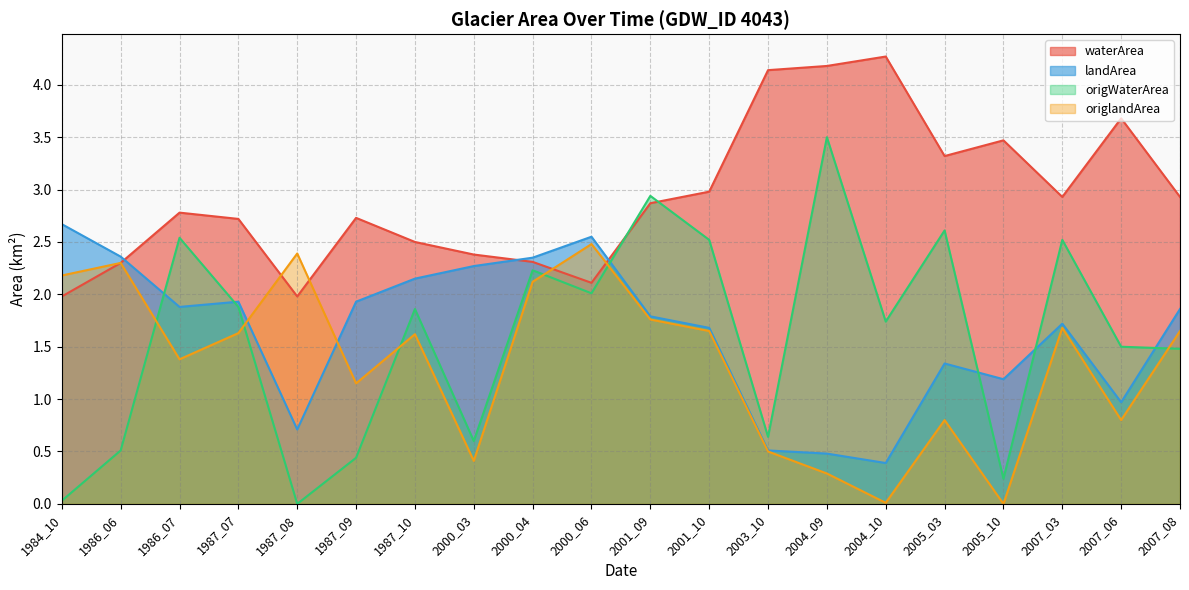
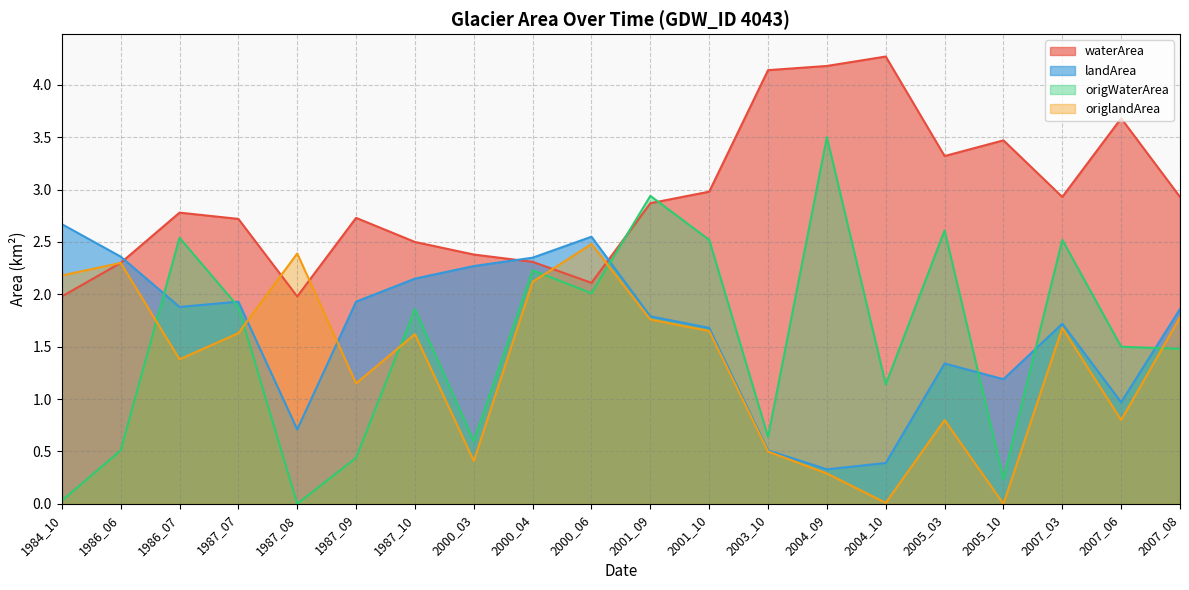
  {
    "waterArea": {
      "1984_10": 1.98,
      "1986_07": 2.78,
      "1987_07": 2.72,
      "1987_08": 1.98,
      "1987_09": 2.73,
      "1987_10": 2.50,
      "2000_03": 2.38,
      "2000_04": 2.31,
      "2000_06": 2.11,
      "2001_09": 2.87,
      "2001_10": 2.98,
      "2003_10": 4.14,
      "2004_09": 4.18,
      "2004_10": 4.27,
      "2005_03": 3.32,
      "2005_10": 3.47,
      "2007_03": 2.93,
      "2007_08": 2.93
    },
    "landArea": {
      "1984_10": 2.67,
      "1986_06": 2.36,
      "1986_07": 1.88,
      "1987_07": 1.93,
      "1987_08": 0.71,
      "1987_09": 1.93,
      "1987_10": 2.15,
      "2000_03": 2.27,
      "2000_04": 2.35,
      "2000_06": 2.55,
      "2001_09": 1.79,
      "2001_10": 1.68,
-     "2004_09": 0.48,
+     "2004_09": 0.33,
      "2004_10": 0.39,
      "2005_03": 1.34,
      "2005_10": 1.19,
      "2007_03": 1.72,
      "2007_06": 0.97,
      "2007_08": 1.86
    },
    "origWaterArea": {
      "1984_10": 0.03,
      "1986_06": 0.51,
      "1986_07": 2.54,
      "1987_07": 1.88,
      "1987_08": 0.00,
      "1987_09": 0.44,
      "1987_10": 1.86,
      "2000_03": 0.60,
      "2000_04": 2.23,
      "2000_06": 2.01,
      "2001_09": 2.94,
      "2001_10": 2.52,
      "2003_10": 0.64,
      "2004_09": 3.50,
-     "2004_10": 1.74,
+     "2004_10": 1.14,
      "2005_03": 2.61,
      "2005_10": 0.24,
      "2007_03": 2.52,
      "2007_06": 1.50,
      "2007_08": 1.48
    },
    "origlandArea": {
      "1984_10": 2.18,
      "1986_07": 1.38,
      "1987_07": 1.63,
      "1987_08": 2.39,
      "1987_09": 1.15,
      "1987_10": 1.62,
      "2000_03": 0.41,
      "2000_04": 2.12,
      "2000_06": 2.48,
      "2001_09": 1.76,
      "2001_10": 1.65,
      "2004_09": 0.29,
      "2004_10": 0.01,
      "2005_03": 0.80,
      "2005_10": 0.00,
      "2007_03": 1.68,
      "2007_06": 0.80,
-     "2007_08": 1.65
+     "2007_08": 1.78
    }
  }
